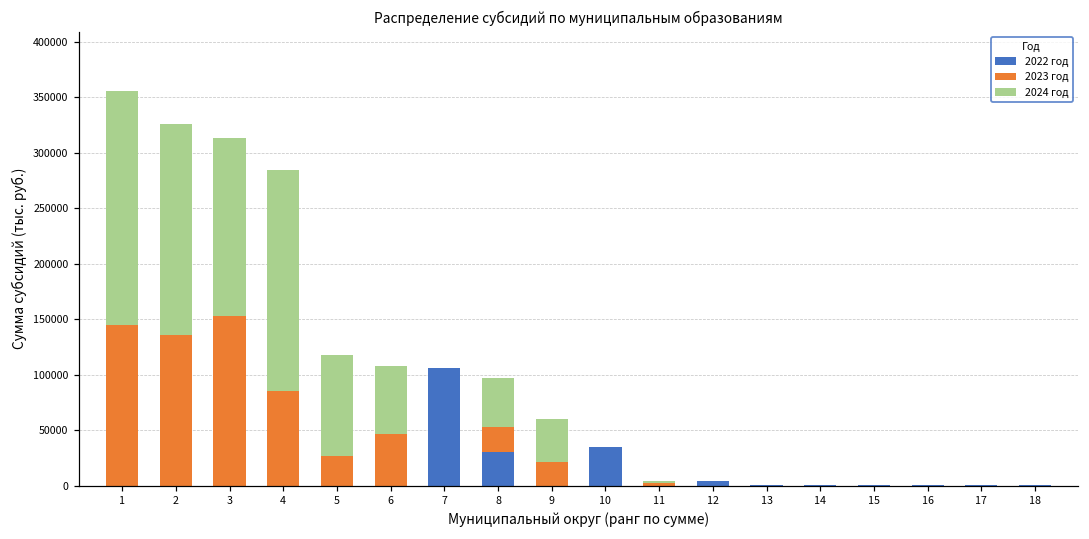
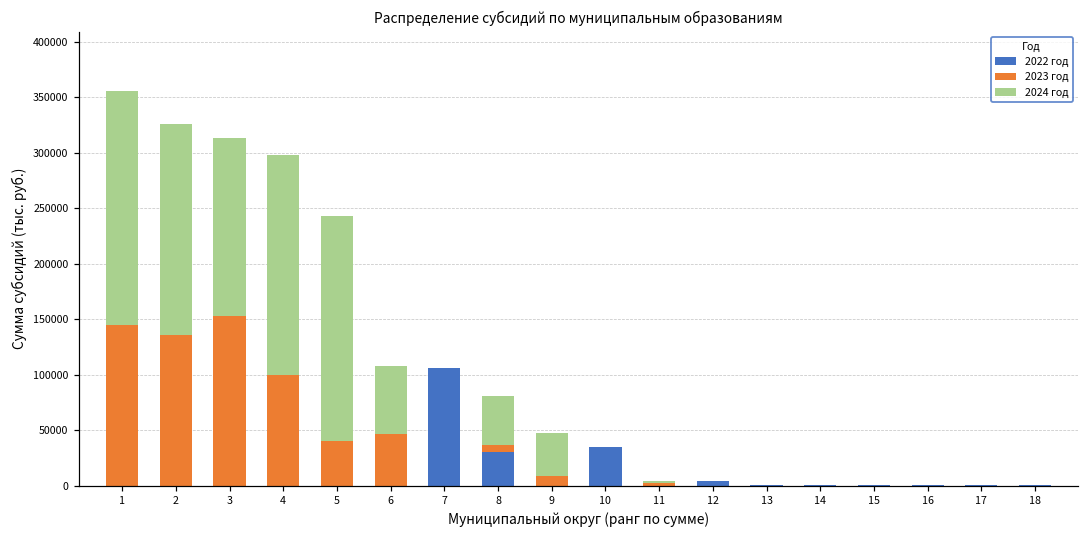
  {
    "2022 год": {
      "1": 0,
      "2": 0,
      "3": 0,
      "4": 0,
      "5": 0,
      "6": 0,
      "7": 106000,
      "8": 30000,
      "9": 0,
      "10": 35000,
      "11": 0,
      "12": 4000
    },
    "2023 год": {
      "1": 145000,
      "2": 135000,
      "3": 153000,
-     "4": 86000,
-     "5": 27000,
+     "4": 100000,
+     "5": 40000,
      "6": 47000,
      "7": 0,
-     "8": 23000,
-     "9": 21000,
+     "8": 7000,
+     "9": 8000,
      "10": 0,
      "11": 3000,
      "12": 0,
      "13": 0,
      "14": 0,
      "15": 0,
      "16": 0,
      "17": 0,
      "18": 0
    },
    "2024 год": {
      "1": 210000,
      "2": 190000,
      "3": 160000,
      "4": 198000,
-     "5": 90000,
+     "5": 203000,
      "6": 62000,
      "7": 0,
      "8": 44000,
      "9": 39000,
      "10": 0,
      "12": 0,
      "13": 0,
      "14": 0,
      "15": 0,
      "16": 0,
      "17": 0,
      "18": 0
    }
  }
